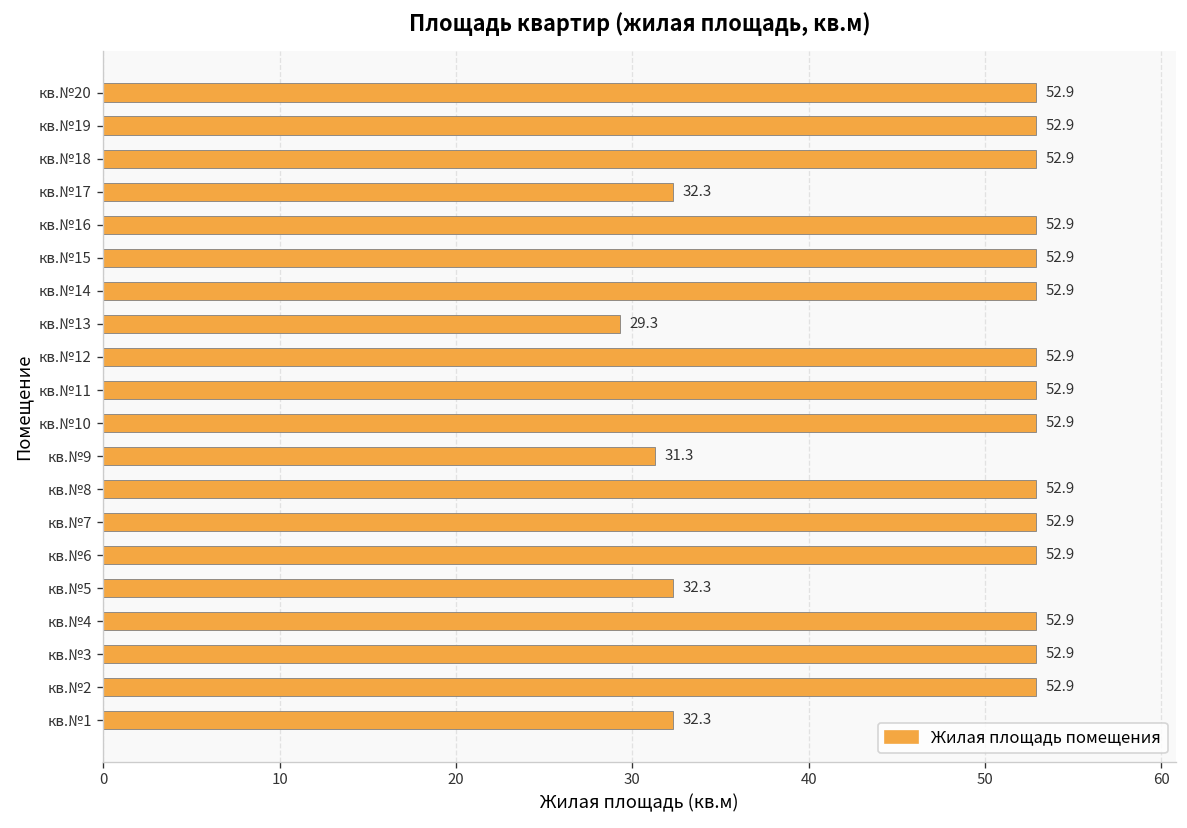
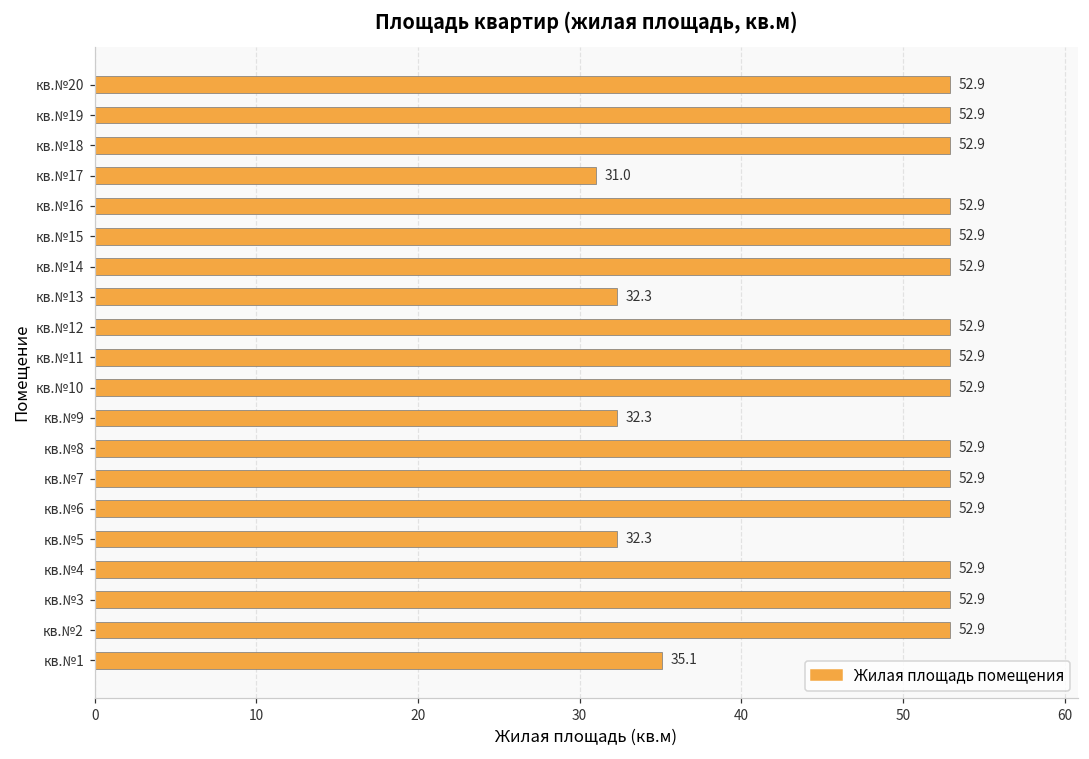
  {
    "кв.№20": 52.9,
    "кв.№19": 52.9,
    "кв.№18": 52.9,
-   "кв.№17": 32.3,
+   "кв.№17": 31.0,
    "кв.№16": 52.9,
    "кв.№15": 52.9,
    "кв.№14": 52.9,
-   "кв.№13": 29.3,
+   "кв.№13": 32.3,
    "кв.№12": 52.9,
    "кв.№11": 52.9,
    "кв.№10": 52.9,
-   "кв.№9": 31.3,
+   "кв.№9": 32.3,
    "кв.№8": 52.9,
    "кв.№7": 52.9,
    "кв.№6": 52.9,
    "кв.№5": 32.3,
    "кв.№4": 52.9,
    "кв.№3": 52.9,
    "кв.№2": 52.9,
-   "кв.№1": 32.3
+   "кв.№1": 35.1
  }
